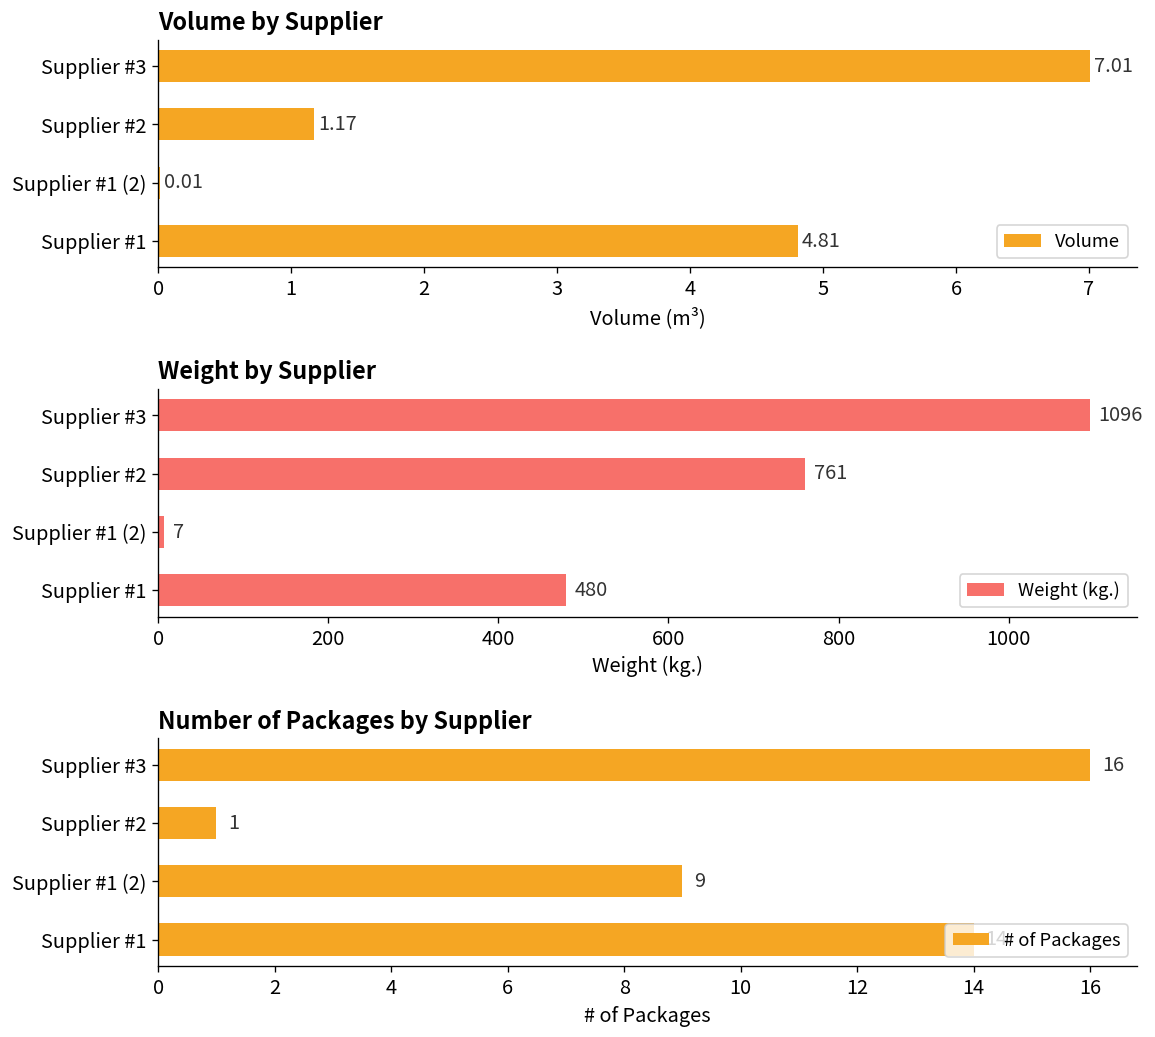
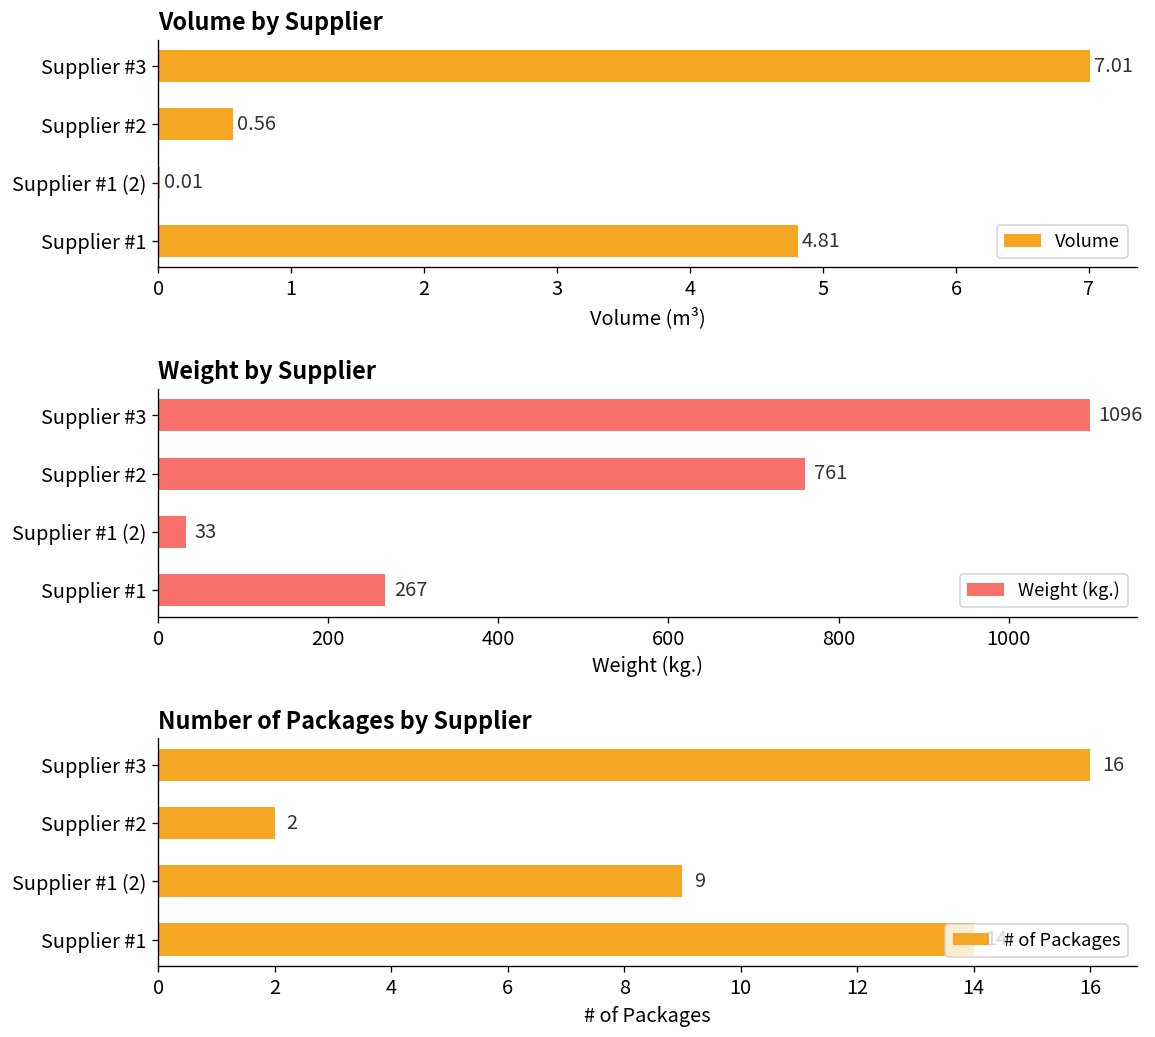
  {
    "Volume by Supplier": {
      "Supplier #3": 7.01,
-     "Supplier #2": 1.17,
+     "Supplier #2": 0.56,
      "Supplier #1 (2)": 0.01,
      "Supplier #1": 4.81
    },
    "Weight by Supplier": {
      "Supplier #3": 1096,
      "Supplier #2": 761,
-     "Supplier #1 (2)": 7,
-     "Supplier #1": 480
+     "Supplier #1 (2)": 33,
+     "Supplier #1": 267
    },
    "Number of Packages by Supplier": {
      "Supplier #3": 16,
-     "Supplier #2": 1,
+     "Supplier #2": 2,
      "Supplier #1 (2)": 9
    }
  }
